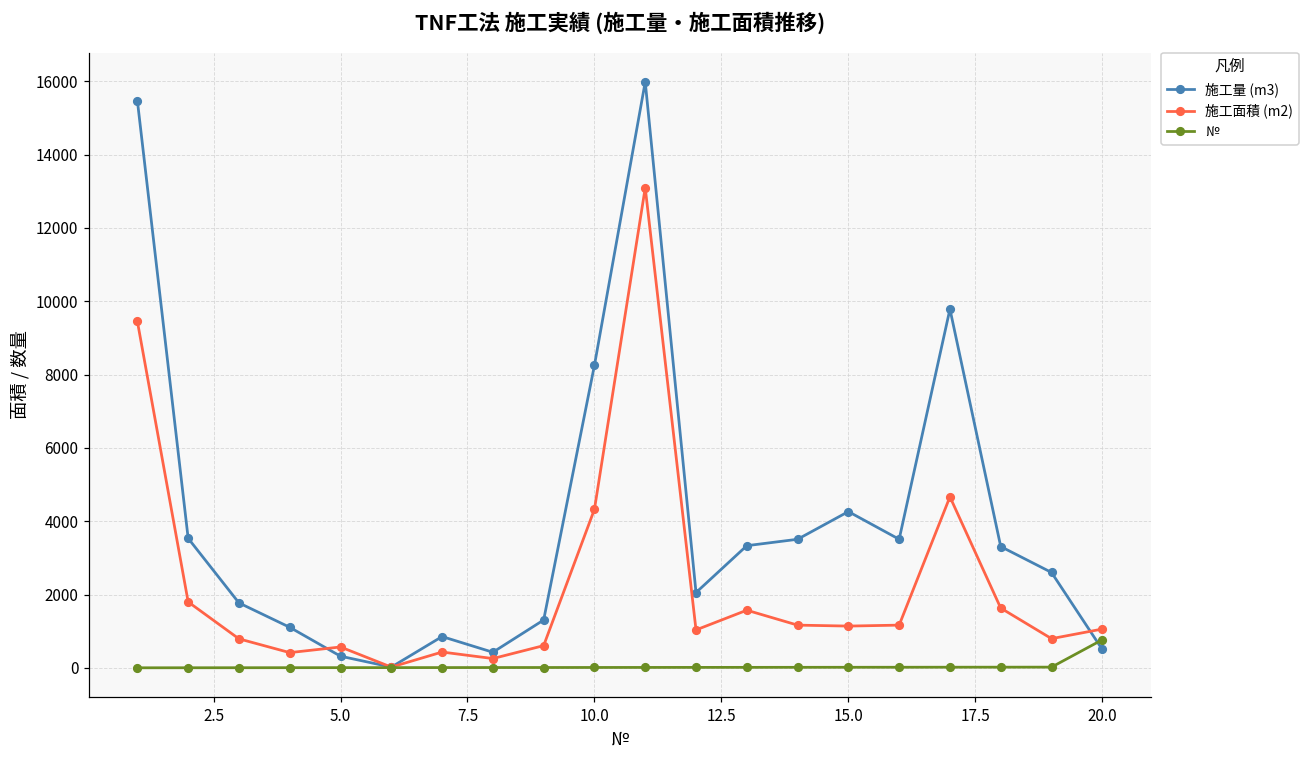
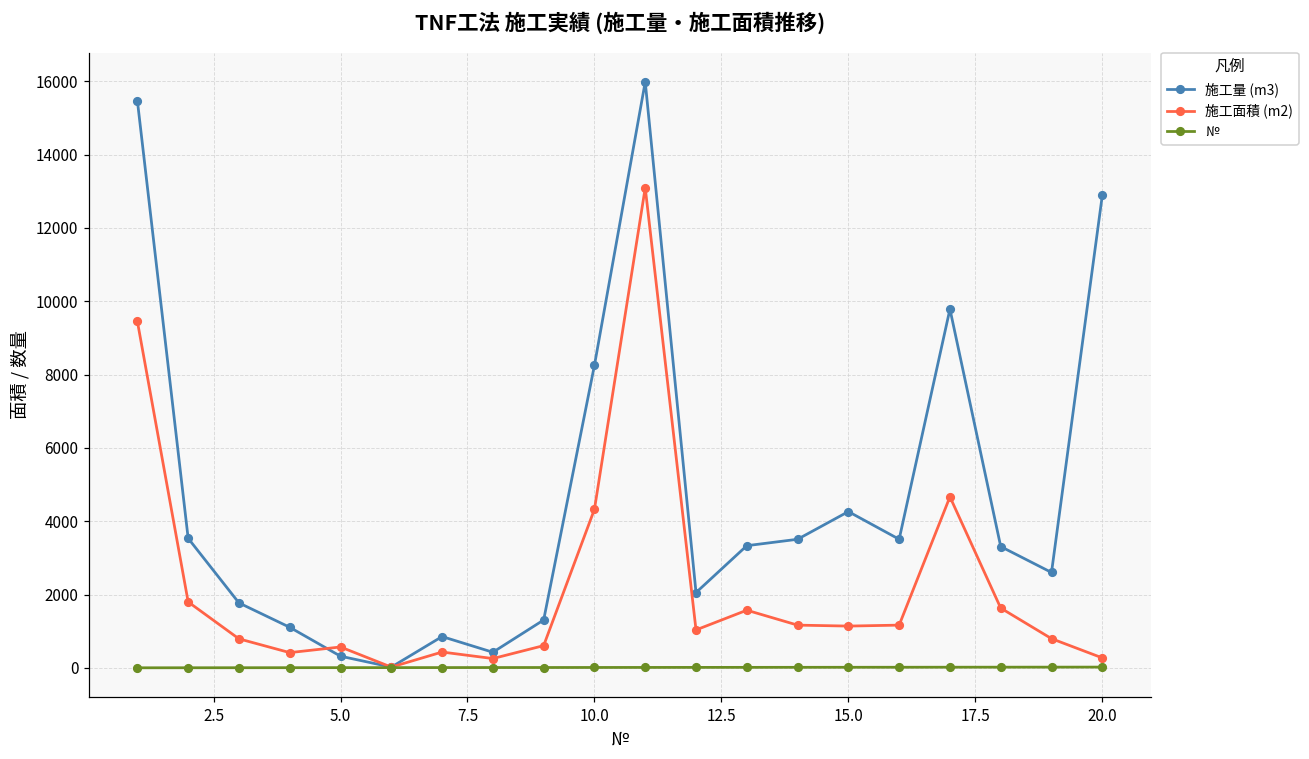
  {
    "施工量 (m3)": {
      "5.0": 300,
      "10.0": 8300,
      "15.0": 4300,
-     "20.0": 500
+     "20.0": 12900
    },
    "施工面積 (m2)": {
      "5.0": 600,
      "10.0": 4300,
      "15.0": 1100,
-     "20.0": 1100
+     "20.0": 300
    },
    "№": {
      "5.0": 0,
      "10.0": 0,
      "15.0": 0,
-     "20.0": 800
+     "20.0": 0
    }
  }
